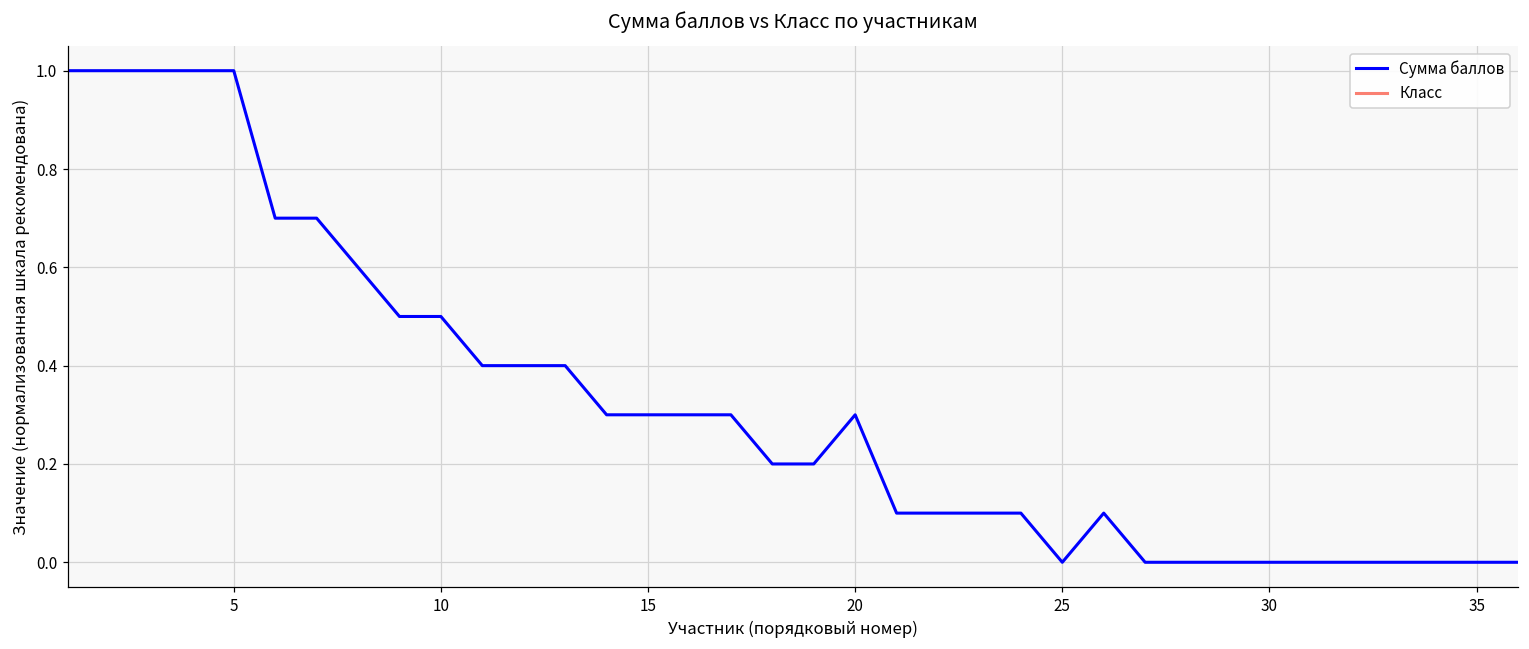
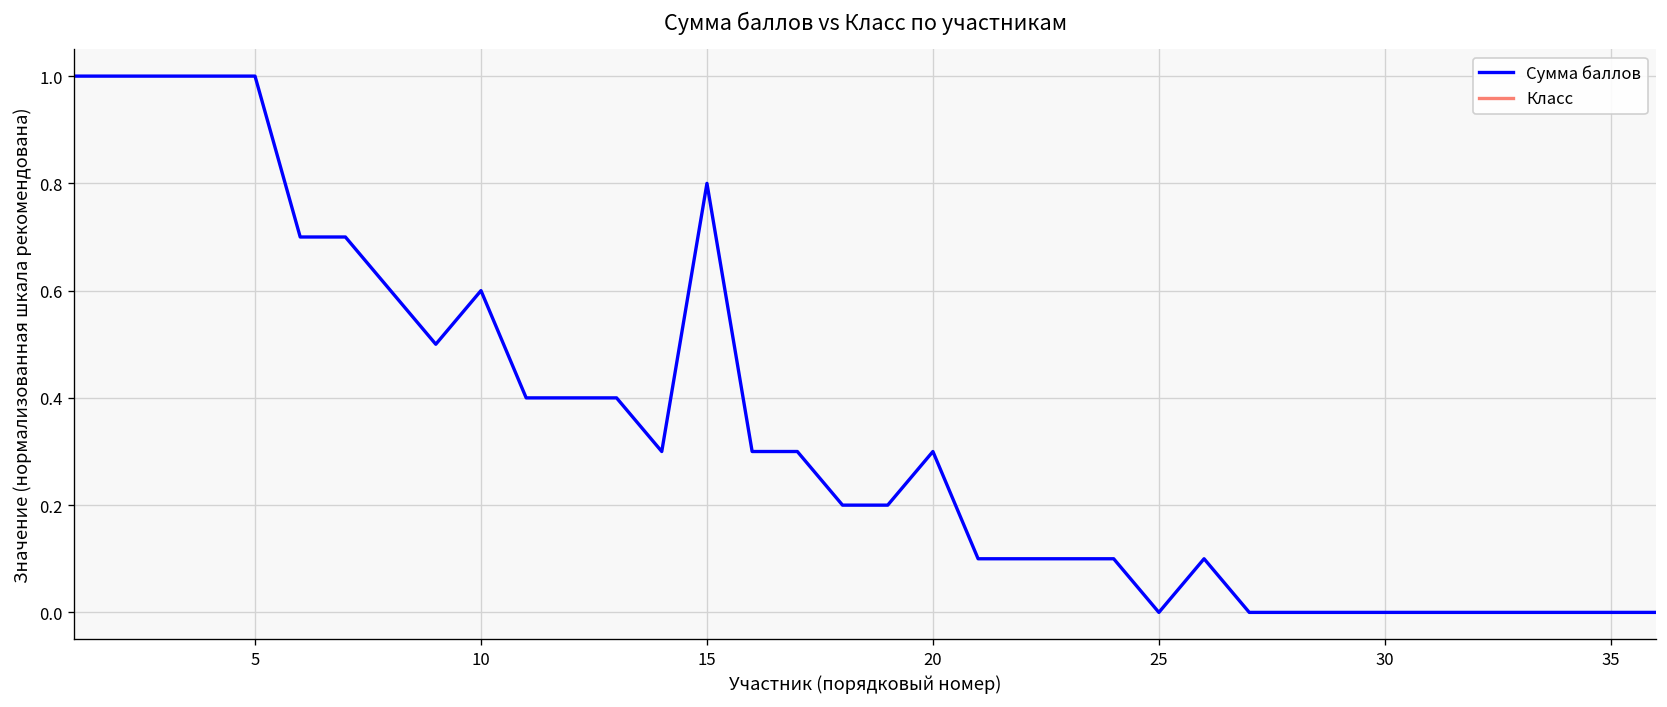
  {
    "5": 1.00,
-   "10": 0.50,
-   "15": 0.30,
+   "10": 0.60,
+   "15": 0.80,
    "20": 0.30,
    "25": 0.00,
    "30": 0.00,
    "35": 0.00
  }
